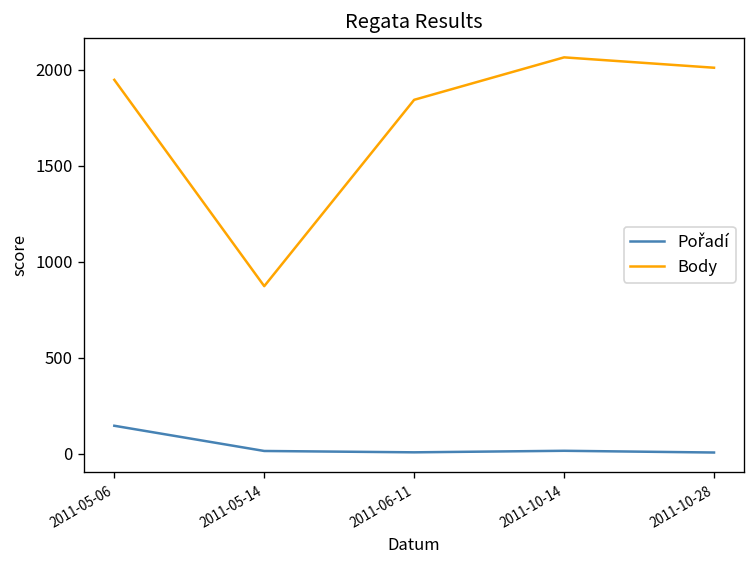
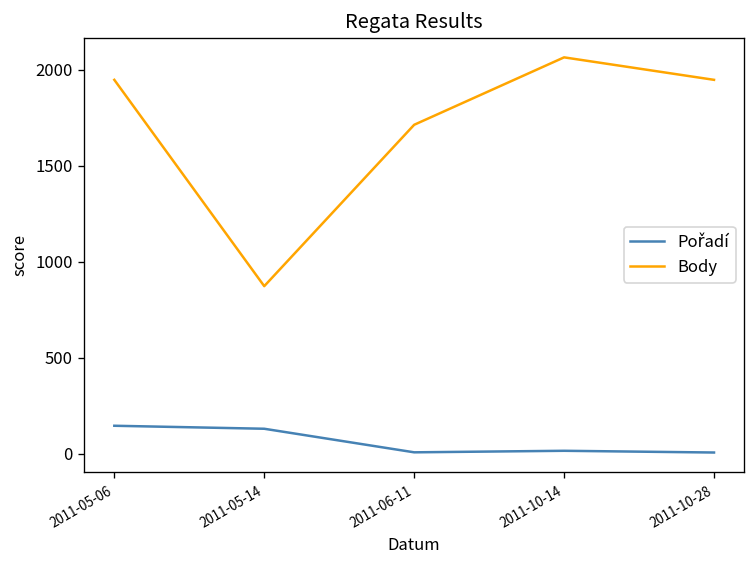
  {
    "Pořadí": {
      "2011-05-06": 150,
-     "2011-05-14": 20,
+     "2011-05-14": 130,
      "2011-06-11": 10,
      "2011-10-14": 20,
      "2011-10-28": 10
    },
    "Body": {
      "2011-05-06": 1950,
      "2011-05-14": 870,
-     "2011-06-11": 1840,
+     "2011-06-11": 1710,
      "2011-10-14": 2060,
-     "2011-10-28": 2010
+     "2011-10-28": 1950
    }
  }
